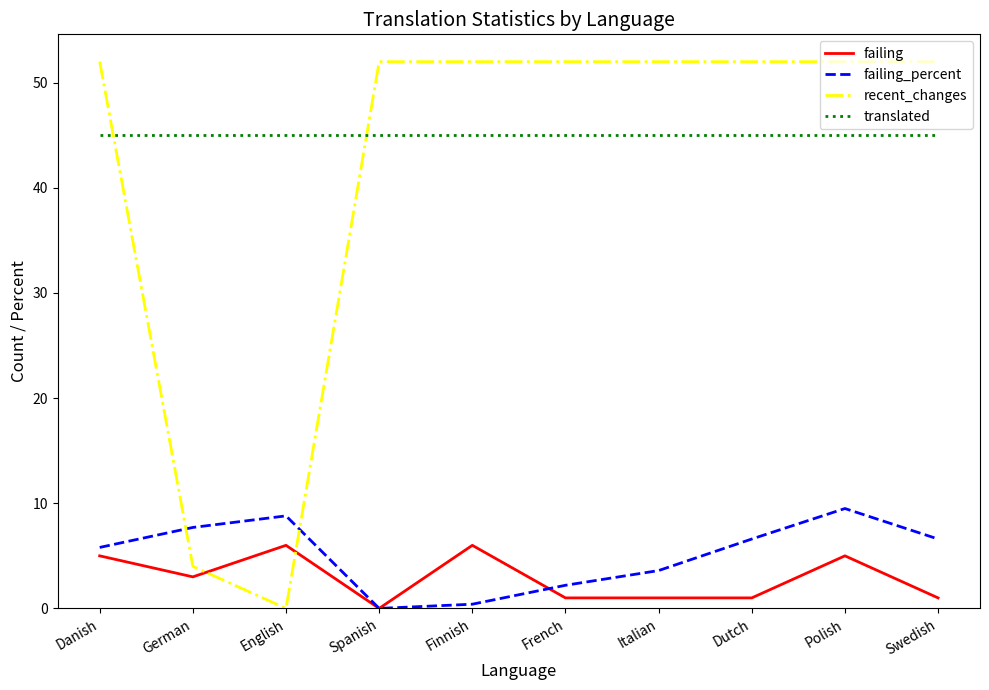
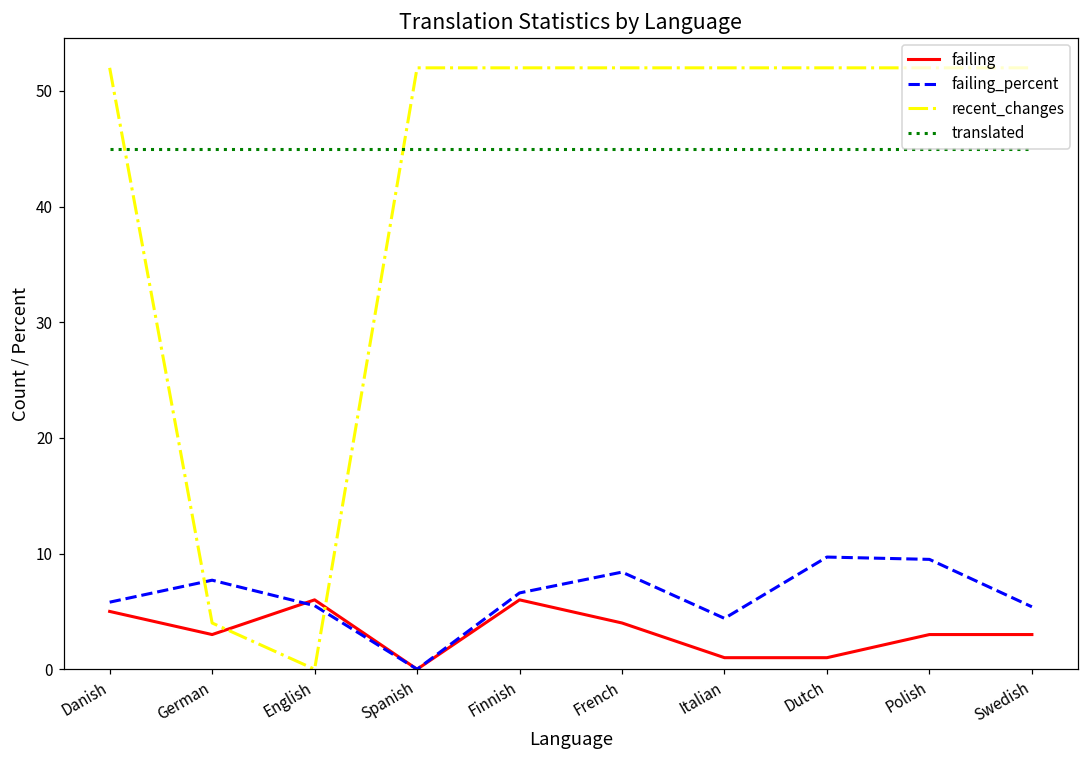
  {
    "failing": {
      "Danish": 5,
      "German": 3,
      "English": 6,
      "Finnish": 6,
-     "French": 1,
+     "French": 4,
      "Italian": 1,
      "Dutch": 1,
-     "Polish": 5,
-     "Swedish": 1
+     "Polish": 3,
+     "Swedish": 3
    },
    "failing_percent": {
      "Danish": 5.8,
      "German": 7.7,
-     "English": 8.8,
-     "Finnish": 0.4,
-     "French": 2.2,
-     "Italian": 3.6,
-     "Dutch": 6.6,
+     "English": 5.5,
+     "Finnish": 6.6,
+     "French": 8.4,
+     "Italian": 4.4,
+     "Dutch": 9.7,
      "Polish": 9.5,
-     "Swedish": 6.6
+     "Swedish": 5.4
    },
    "recent_changes": {
      "Danish": 52.0,
      "German": 4.0,
      "English": 0.0,
      "Spanish": 52.0,
      "Finnish": 52.0,
      "French": 52.0,
      "Italian": 52.0,
      "Dutch": 52.0
    },
    "translated": {
      "Danish": 45.0,
      "German": 45.0,
      "English": 45.0,
      "Spanish": 45.0,
      "Finnish": 45.0,
      "French": 45.0,
      "Italian": 45.0,
      "Dutch": 45.0,
      "Polish": 45.0,
      "Swedish": 45.0
    }
  }
